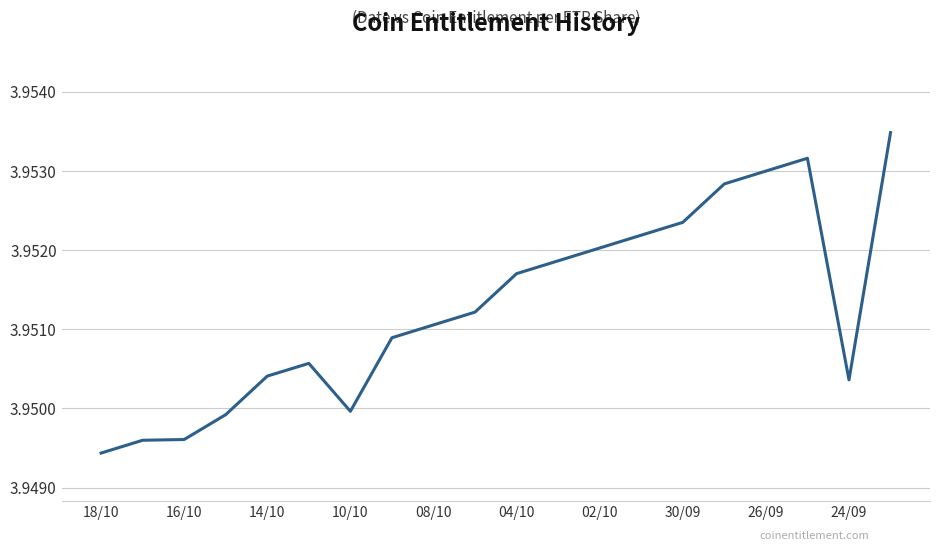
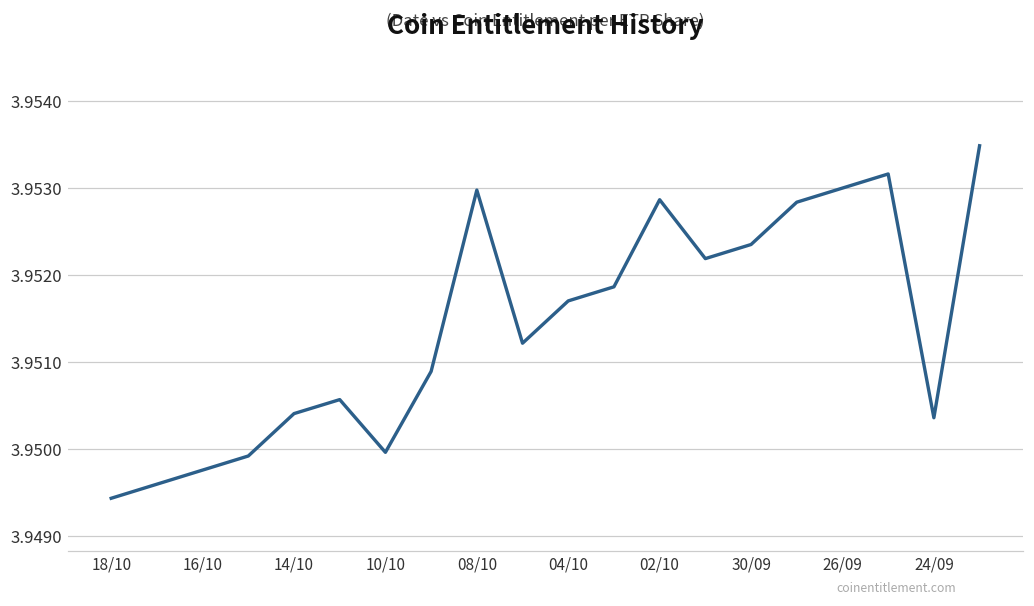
  {
    "18/10": 3.9494,
-   "16/10": 3.9496,
+   "16/10": 3.9498,
    "14/10": 3.9504,
    "10/10": 3.9500,
-   "08/10": 3.9511,
+   "08/10": 3.9530,
    "04/10": 3.9517,
-   "02/10": 3.9520,
+   "02/10": 3.9529,
    "30/09": 3.9524,
    "26/09": 3.9530,
    "24/09": 3.9504
  }
